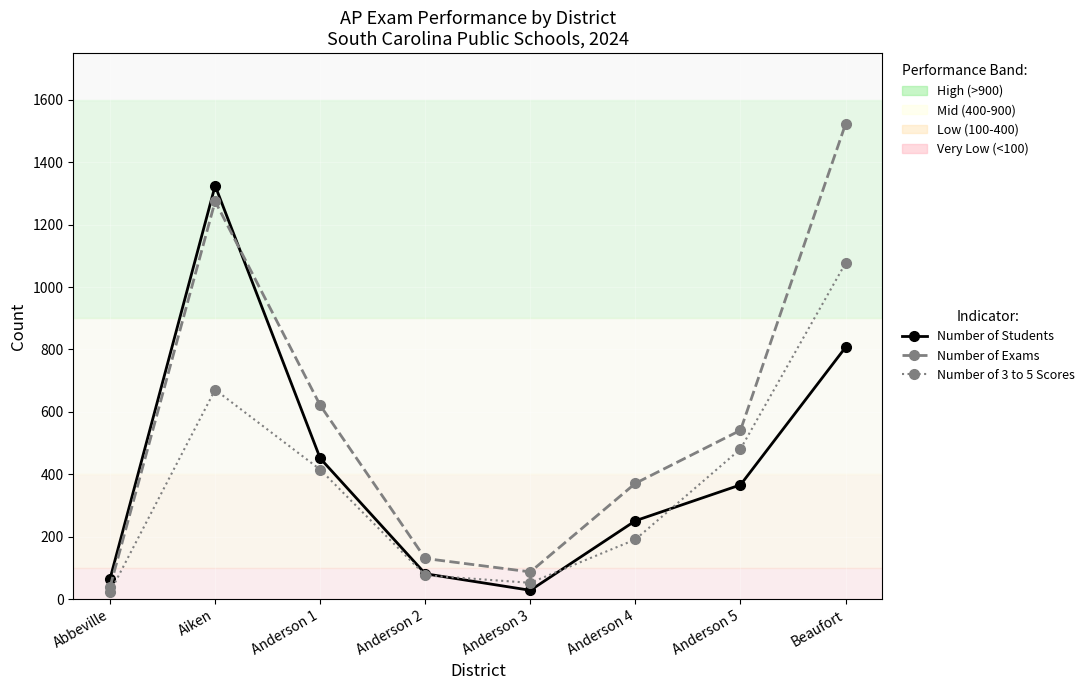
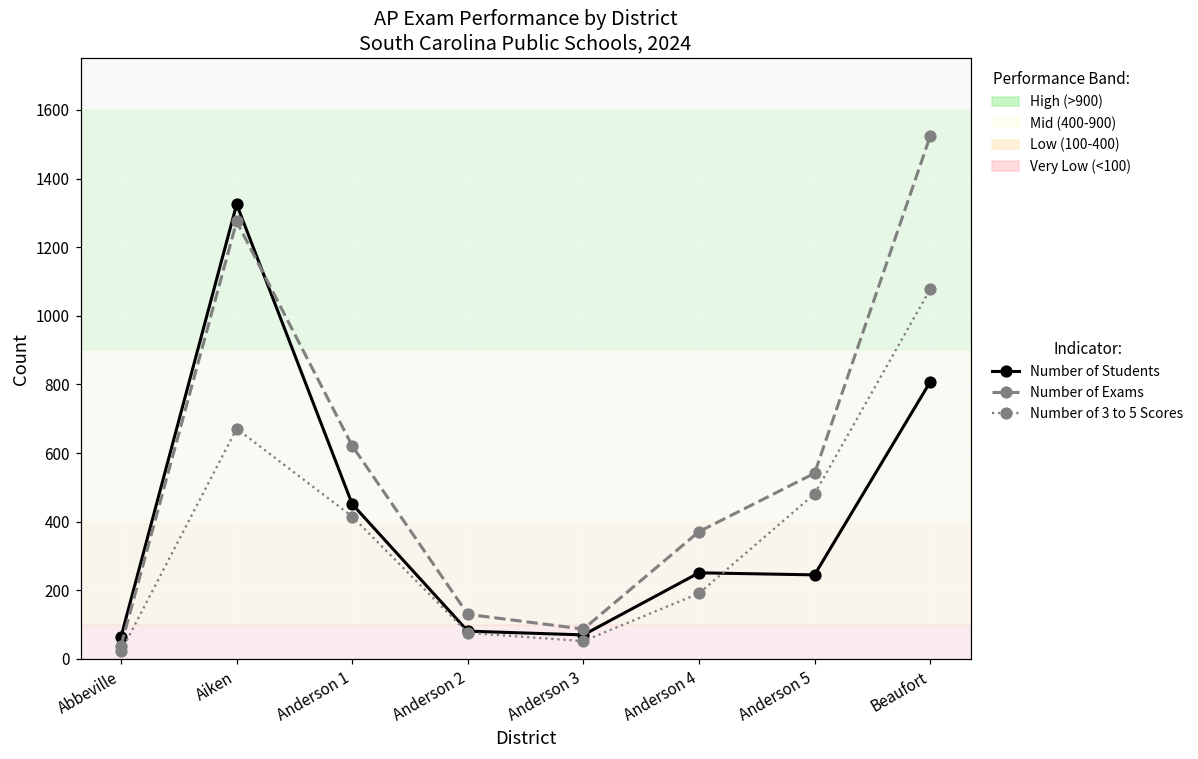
  {
    "Number of Students": {
      "Abbeville": 70,
      "Aiken": 1330,
      "Anderson 1": 450,
-     "Anderson 3": 30,
+     "Anderson 3": 70,
      "Anderson 4": 250,
-     "Anderson 5": 370,
+     "Anderson 5": 250,
      "Beaufort": 810
    }
  }
